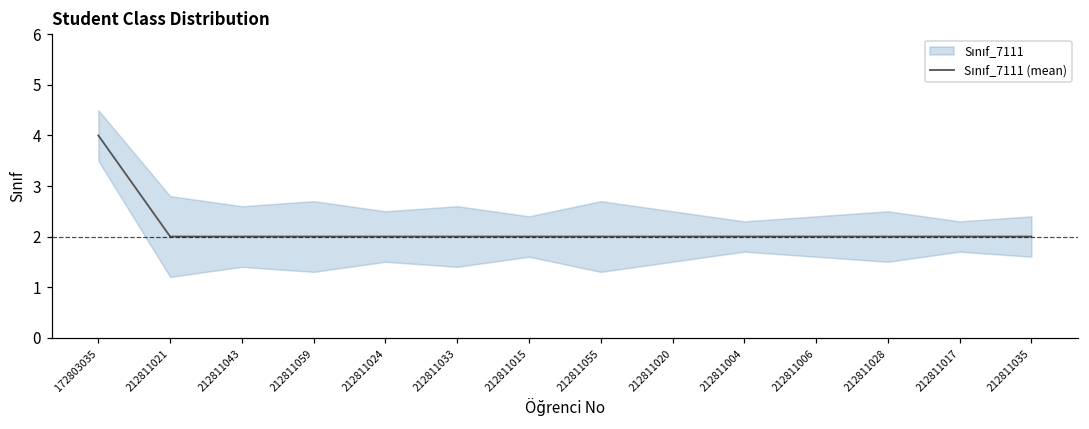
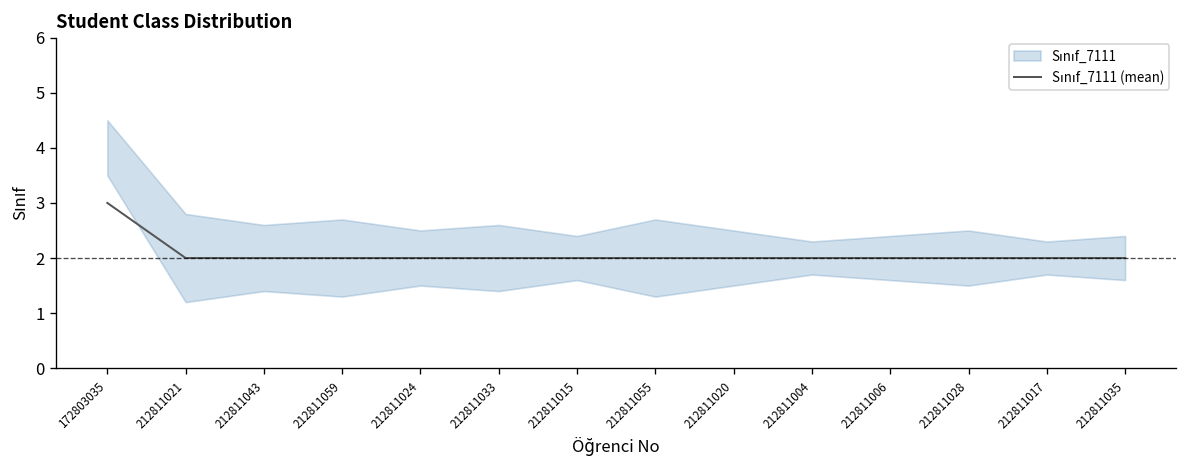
  {
    "Sınıf_7111 (mean)": {
-     "172803035": 4,
+     "172803035": 3,
      "212811021": 2,
      "212811043": 2,
      "212811059": 2,
      "212811024": 2,
      "212811033": 2,
      "212811015": 2,
      "212811055": 2,
      "212811020": 2,
      "212811004": 2,
      "212811006": 2,
      "212811028": 2,
      "212811017": 2,
      "212811035": 2
    }
  }
